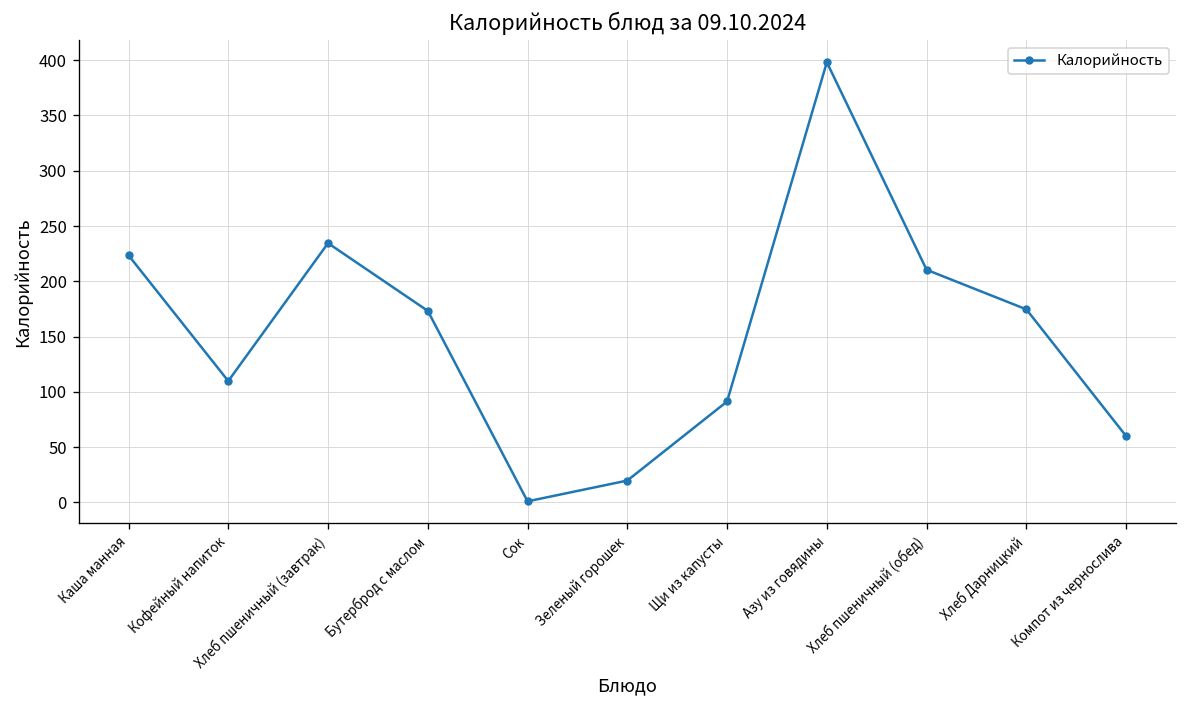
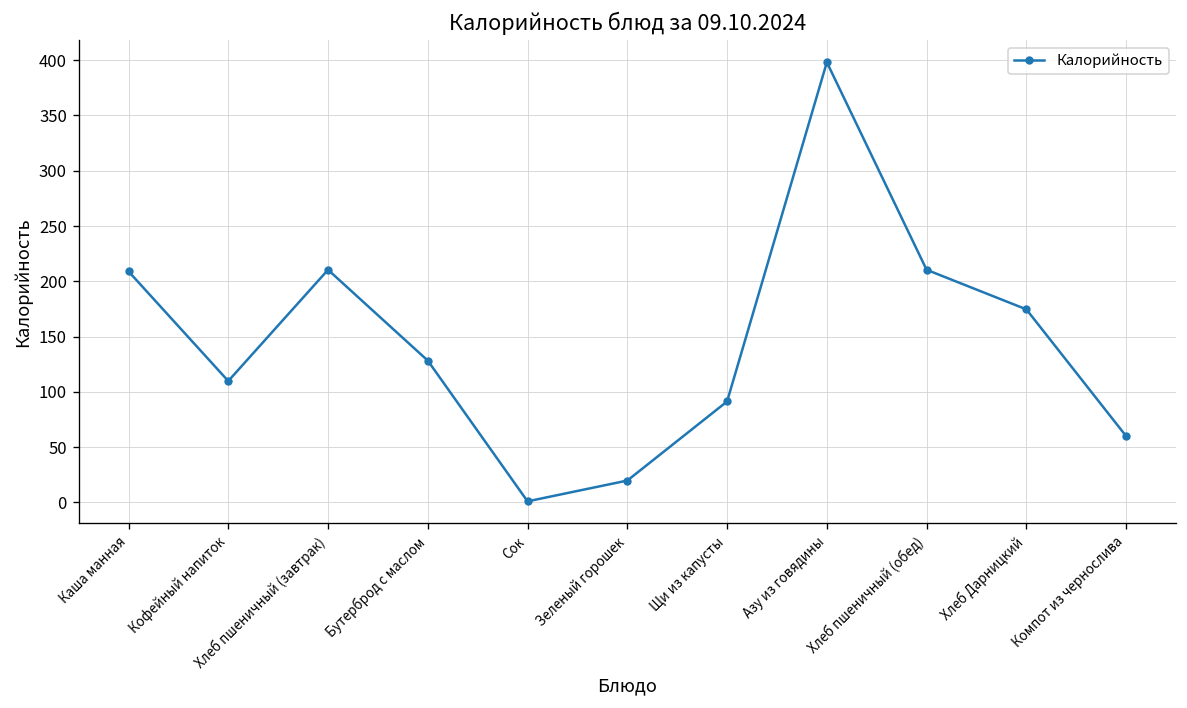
  {
-   "Каша манная": 220,
+   "Каша манная": 210,
    "Кофейный напиток": 110,
-   "Хлеб пшеничный (завтрак)": 230,
-   "Бутерброд с маслом": 170,
+   "Хлеб пшеничный (завтрак)": 210,
+   "Бутерброд с маслом": 130,
    "Сок": 0,
    "Зеленый горошек": 20,
    "Щи из капусты": 90,
    "Азу из говядины": 400,
    "Хлеб пшеничный (обед)": 210,
    "Хлеб Дарницкий": 170,
    "Компот из чернослива": 60
  }
